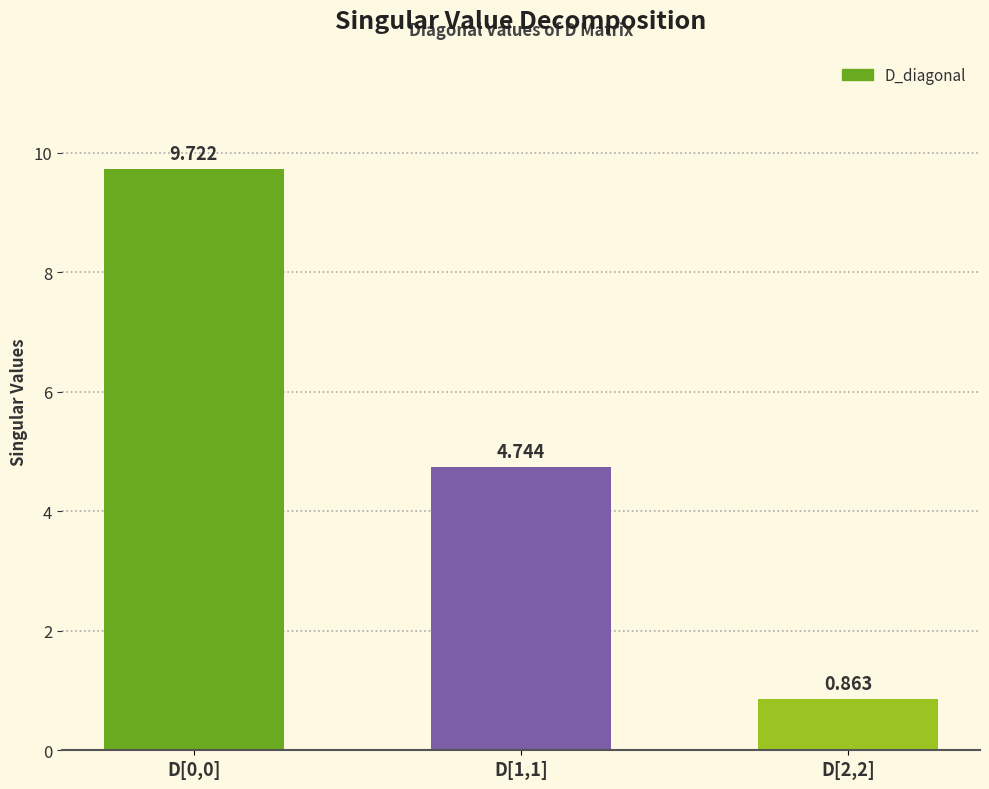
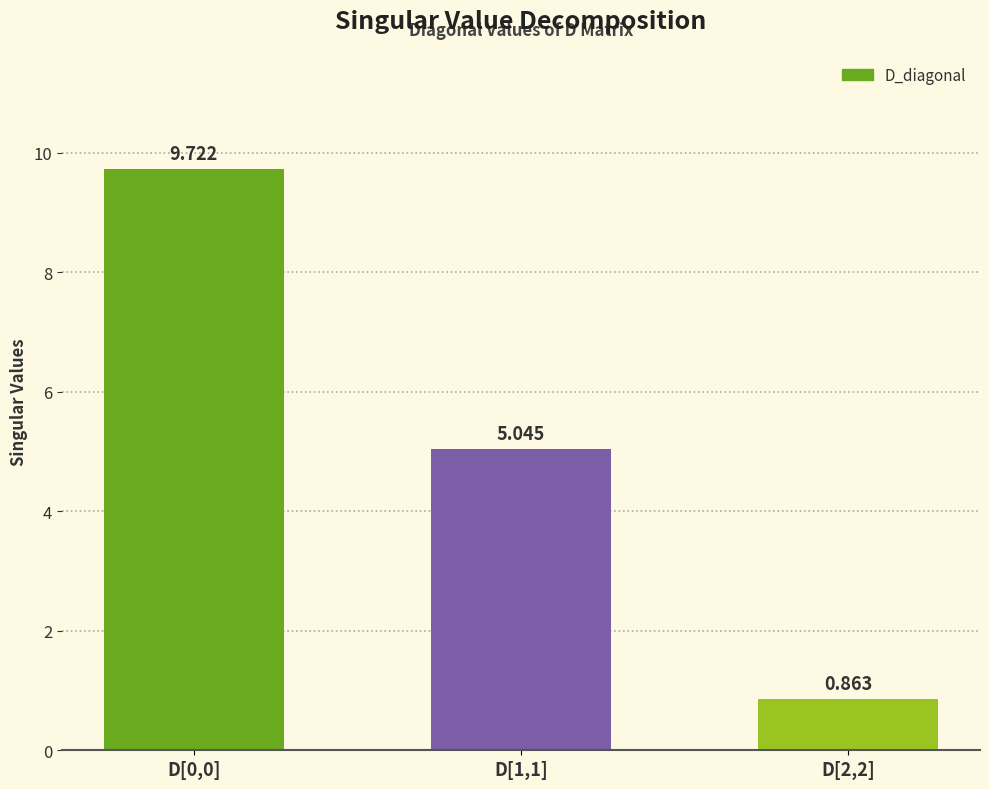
  {
    "D[0,0]": 9.722,
-   "D[1,1]": 4.744,
+   "D[1,1]": 5.045,
    "D[2,2]": 0.863
  }
